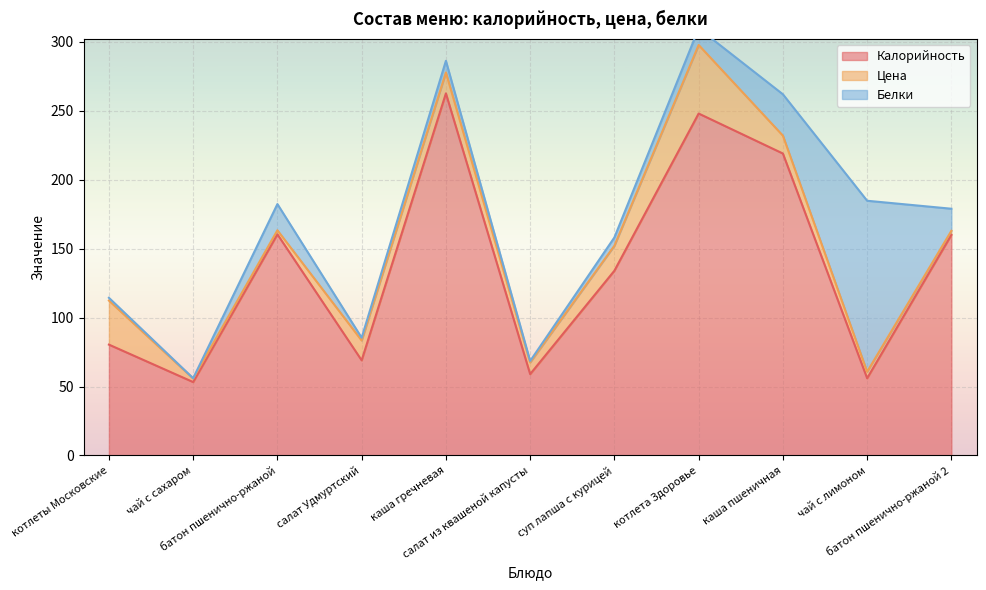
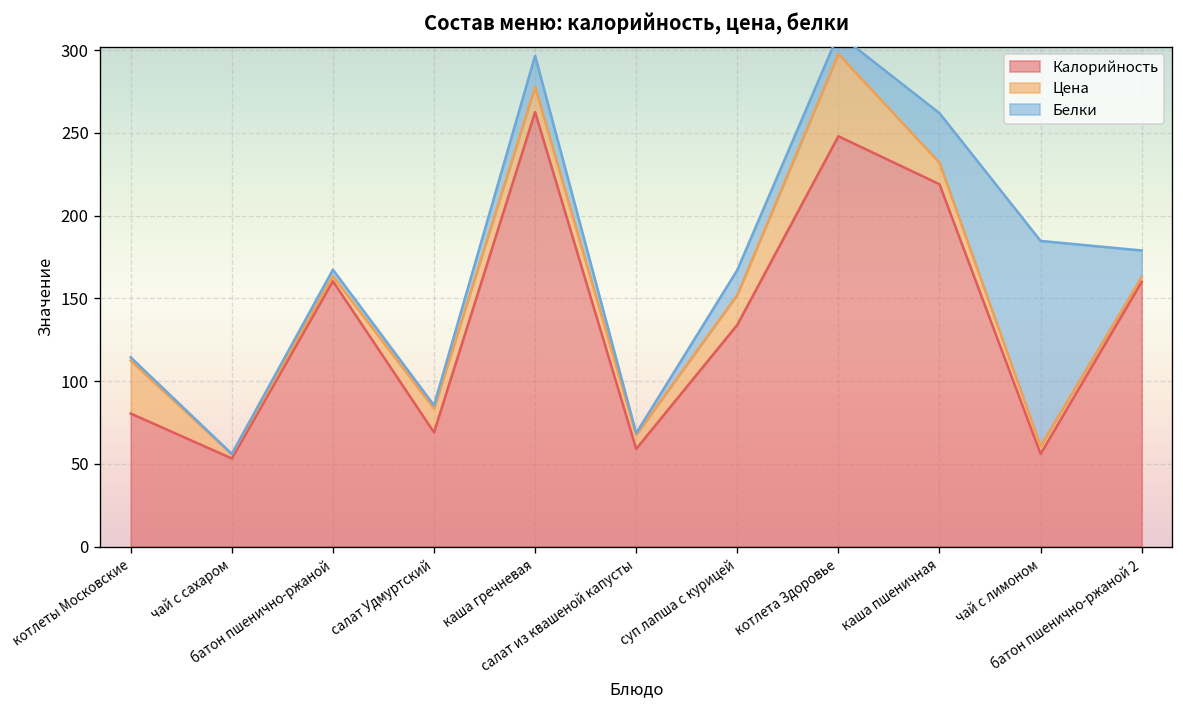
  {
    "Белки": {
      "котлеты Московские": 2,
-     "батон пшенично-ржаной": 19,
+     "батон пшенично-ржаной": 4,
      "салат Удмуртский": 2,
-     "каша гречневая": 8,
-     "суп лапша с курицей": 6,
+     "каша гречневая": 19,
+     "суп лапша с курицей": 15,
      "каша пшеничная": 30,
      "чай с лимоном": 124,
      "батон пшенично-ржаной 2": 16
    }
  }
